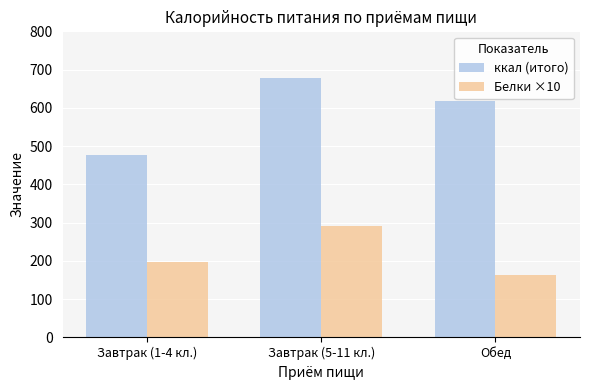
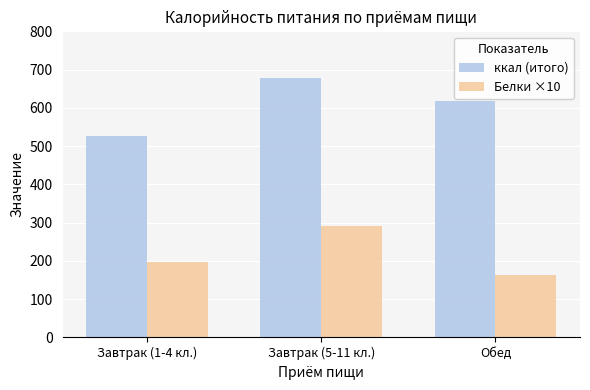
  {
    "ккал (итого)": {
-     "Завтрак (1-4 кл.)": 480,
+     "Завтрак (1-4 кл.)": 530,
      "Завтрак (5-11 кл.)": 680,
      "Обед": 620
    },
    "Белки ×10": {
      "Завтрак (1-4 кл.)": 200,
      "Завтрак (5-11 кл.)": 290,
      "Обед": 160
    }
  }
